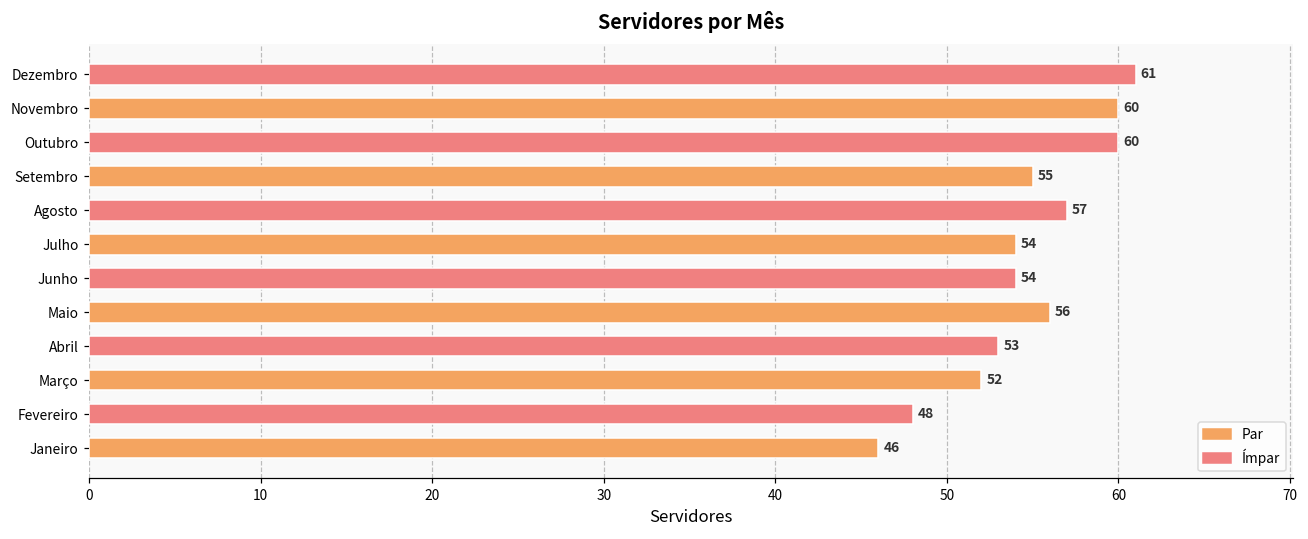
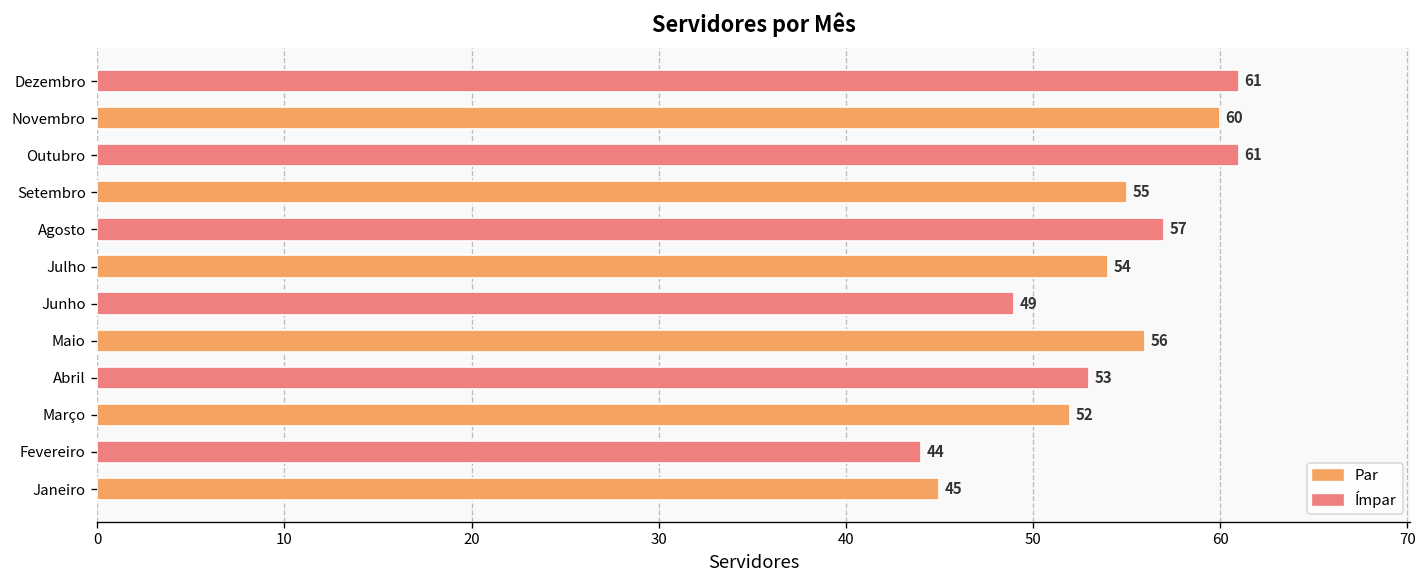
  {
    "Dezembro": 61,
    "Novembro": 60,
-   "Outubro": 60,
+   "Outubro": 61,
    "Setembro": 55,
    "Agosto": 57,
    "Julho": 54,
-   "Junho": 54,
+   "Junho": 49,
    "Maio": 56,
    "Abril": 53,
    "Março": 52,
-   "Fevereiro": 48,
-   "Janeiro": 46
+   "Fevereiro": 44,
+   "Janeiro": 45
  }
